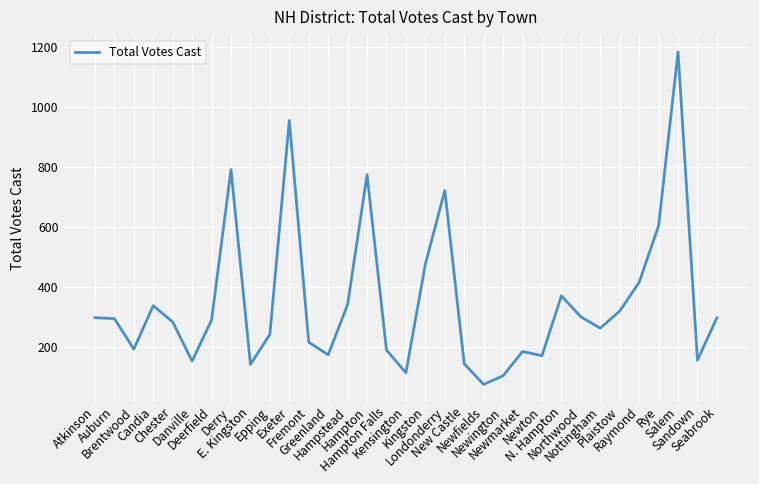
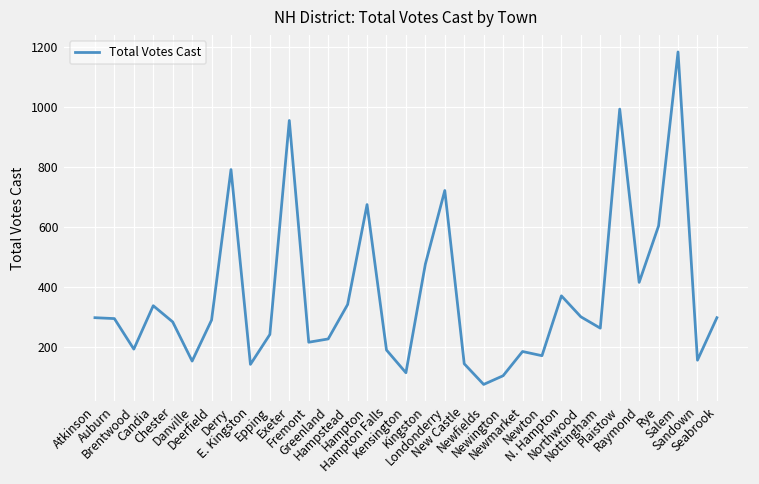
  {
    "Atkinson": 300,
    "Auburn": 290,
    "Brentwood": 190,
    "Candia": 340,
    "Chester": 280,
    "Danville": 150,
    "Deerfield": 290,
    "Derry": 790,
    "E. Kingston": 140,
    "Epping": 240,
    "Exeter": 960,
    "Fremont": 220,
-   "Greenland": 170,
+   "Greenland": 230,
    "Hampstead": 340,
-   "Hampton": 780,
+   "Hampton": 680,
    "Hampton Falls": 190,
    "Kensington": 110,
    "Kingston": 480,
    "Londonderry": 720,
    "New Castle": 140,
    "Newfields": 70,
    "Newington": 100,
    "Newmarket": 180,
    "Newton": 170,
    "N. Hampton": 370,
    "Northwood": 300,
    "Nottingham": 260,
-   "Plaistow": 320,
+   "Plaistow": 990,
    "Raymond": 420,
    "Rye": 600,
    "Salem": 1190,
    "Sandown": 160,
    "Seabrook": 300
  }
